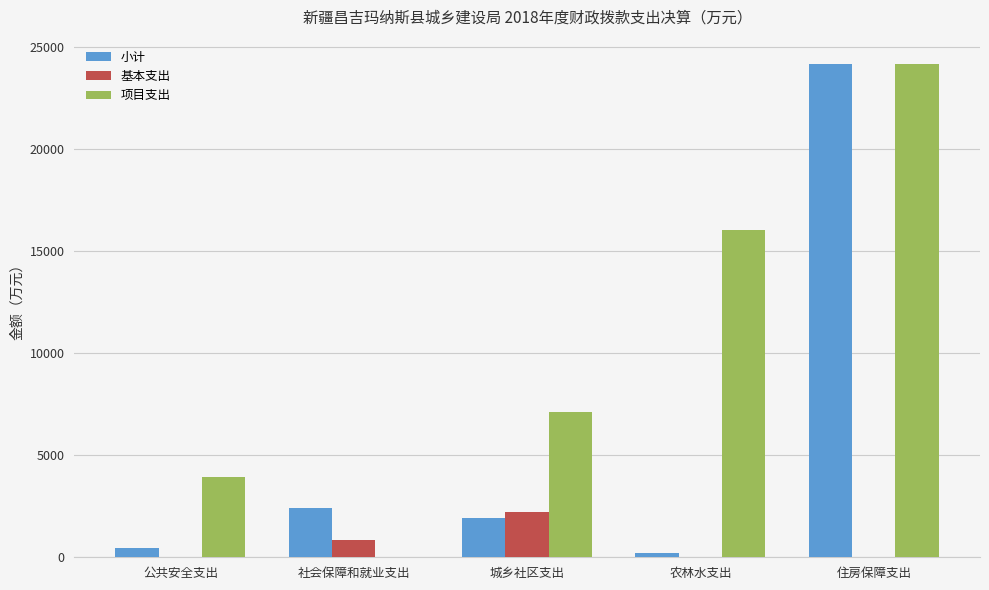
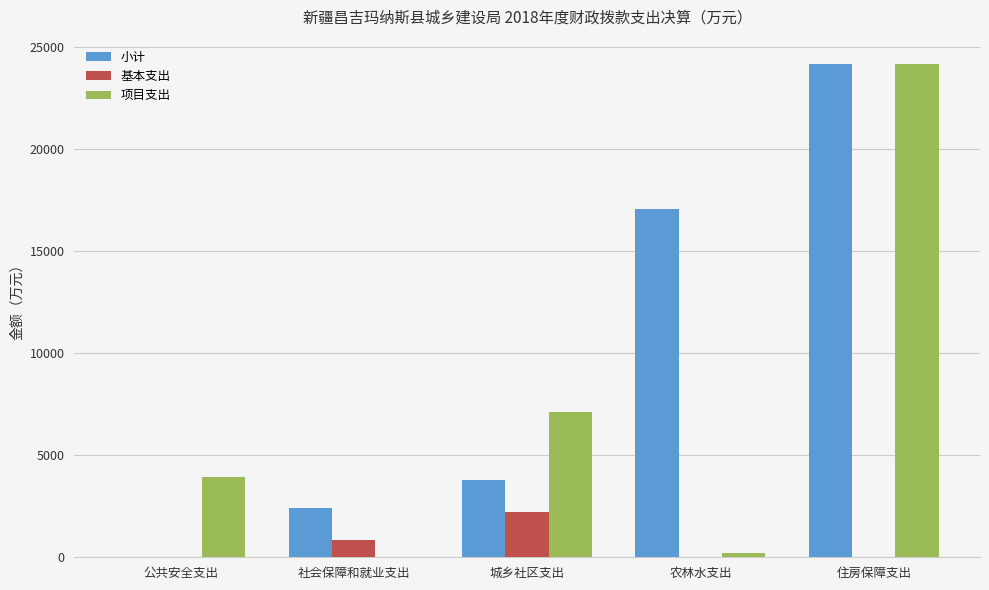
  {
    "小计": {
-     "公共安全支出": 400,
+     "公共安全支出": 0,
      "社会保障和就业支出": 2400,
-     "城乡社区支出": 1900,
-     "农林水支出": 200,
+     "城乡社区支出": 3800,
+     "农林水支出": 17100,
      "住房保障支出": 24100
    },
    "基本支出": {
      "公共安全支出": 0,
      "社会保障和就业支出": 900,
      "城乡社区支出": 2200,
      "农林水支出": 0,
      "住房保障支出": 0
    },
    "项目支出": {
      "公共安全支出": 3900,
      "社会保障和就业支出": 0,
      "城乡社区支出": 7100,
-     "农林水支出": 16000,
+     "农林水支出": 200,
      "住房保障支出": 24100
    }
  }
